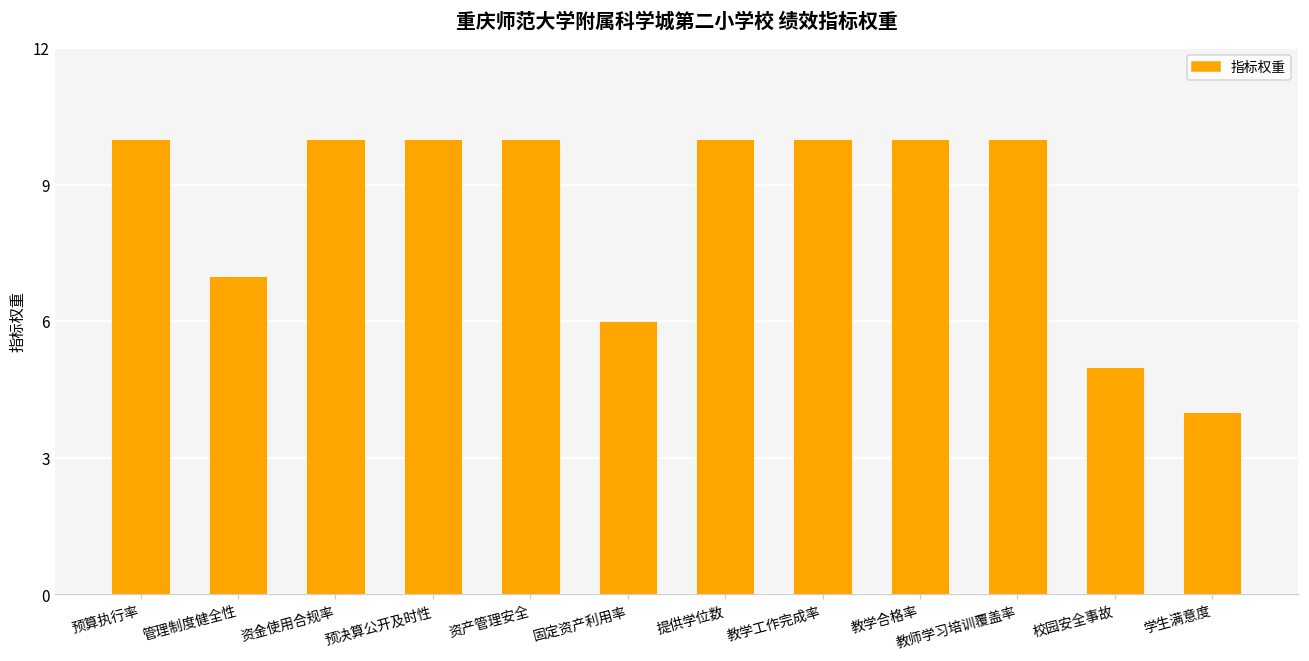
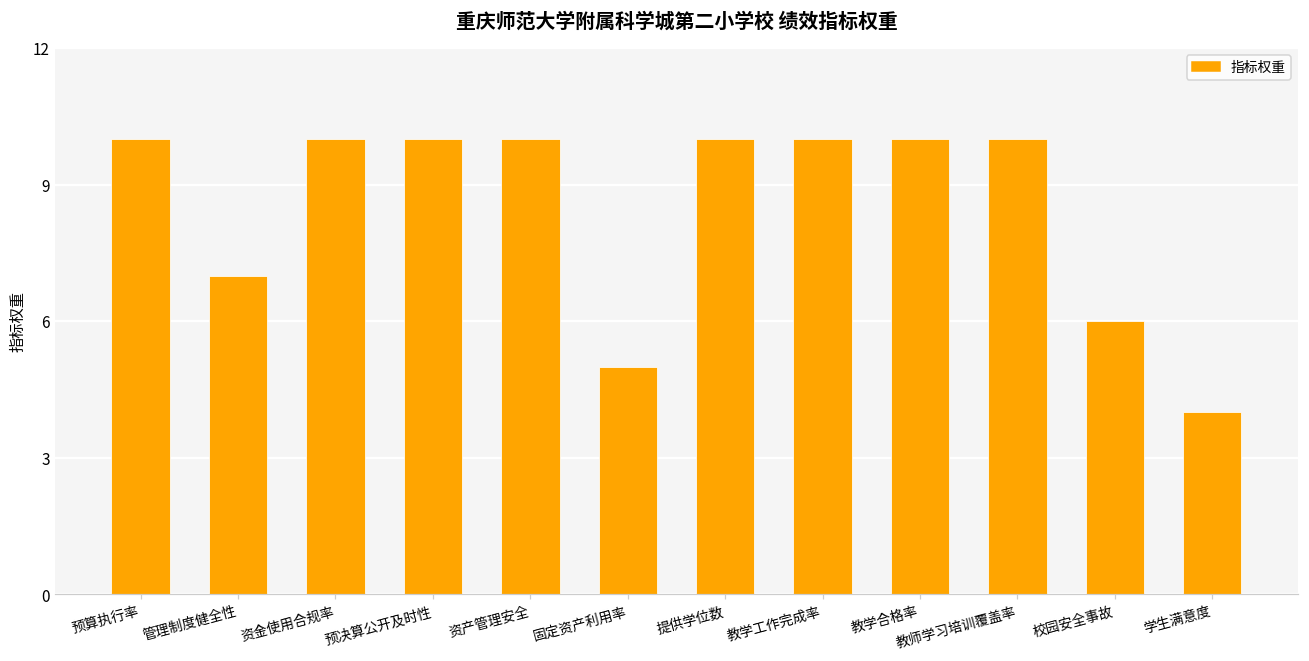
  {
    "预算执行率": 10,
    "管理制度健全性": 7,
    "资金使用合规率": 10,
    "预决算公开及时性": 10,
    "资产管理安全": 10,
-   "固定资产利用率": 6,
+   "固定资产利用率": 5,
    "提供学位数": 10,
    "教学工作完成率": 10,
    "教学合格率": 10,
    "教师学习培训覆盖率": 10,
-   "校园安全事故": 5,
+   "校园安全事故": 6,
    "学生满意度": 4
  }
